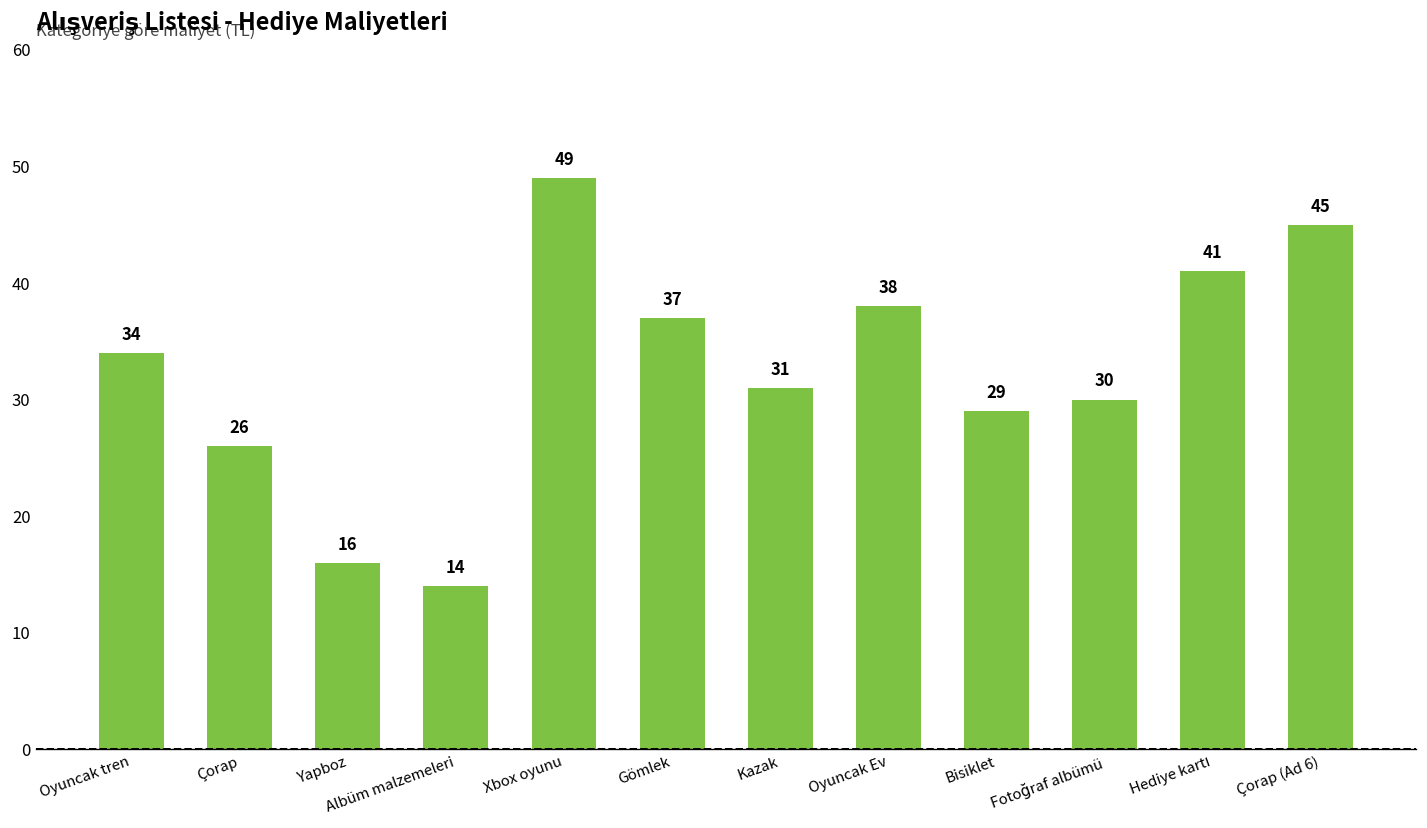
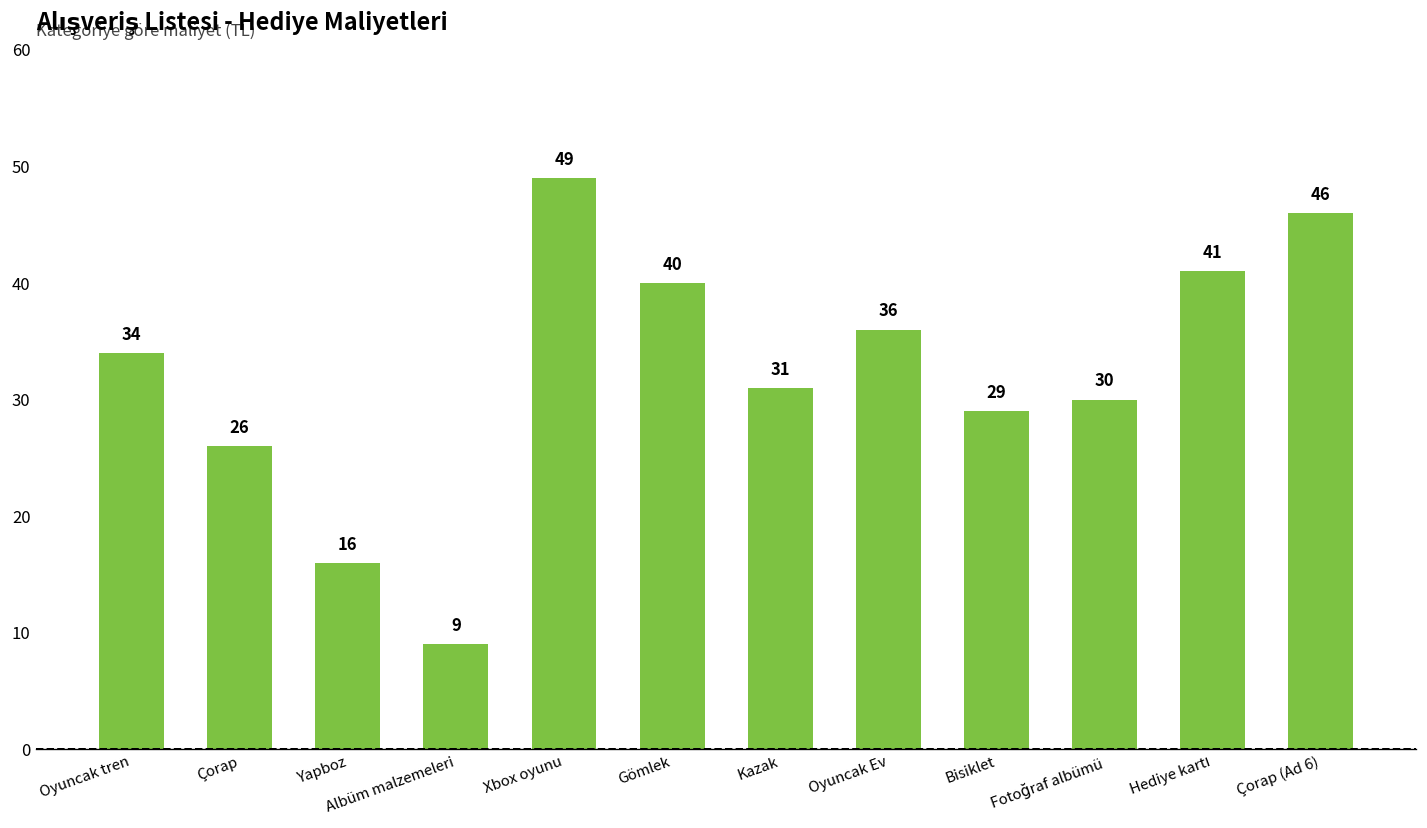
  {
    "Oyuncak tren": 34,
    "Çorap": 26,
    "Yapboz": 16,
-   "Albüm malzemeleri": 14,
+   "Albüm malzemeleri": 9,
    "Xbox oyunu": 49,
-   "Gömlek": 37,
+   "Gömlek": 40,
    "Kazak": 31,
-   "Oyuncak Ev": 38,
+   "Oyuncak Ev": 36,
    "Bisiklet": 29,
    "Fotoğraf albümü": 30,
    "Hediye kartı": 41,
-   "Çorap (Ad 6)": 45
+   "Çorap (Ad 6)": 46
  }
